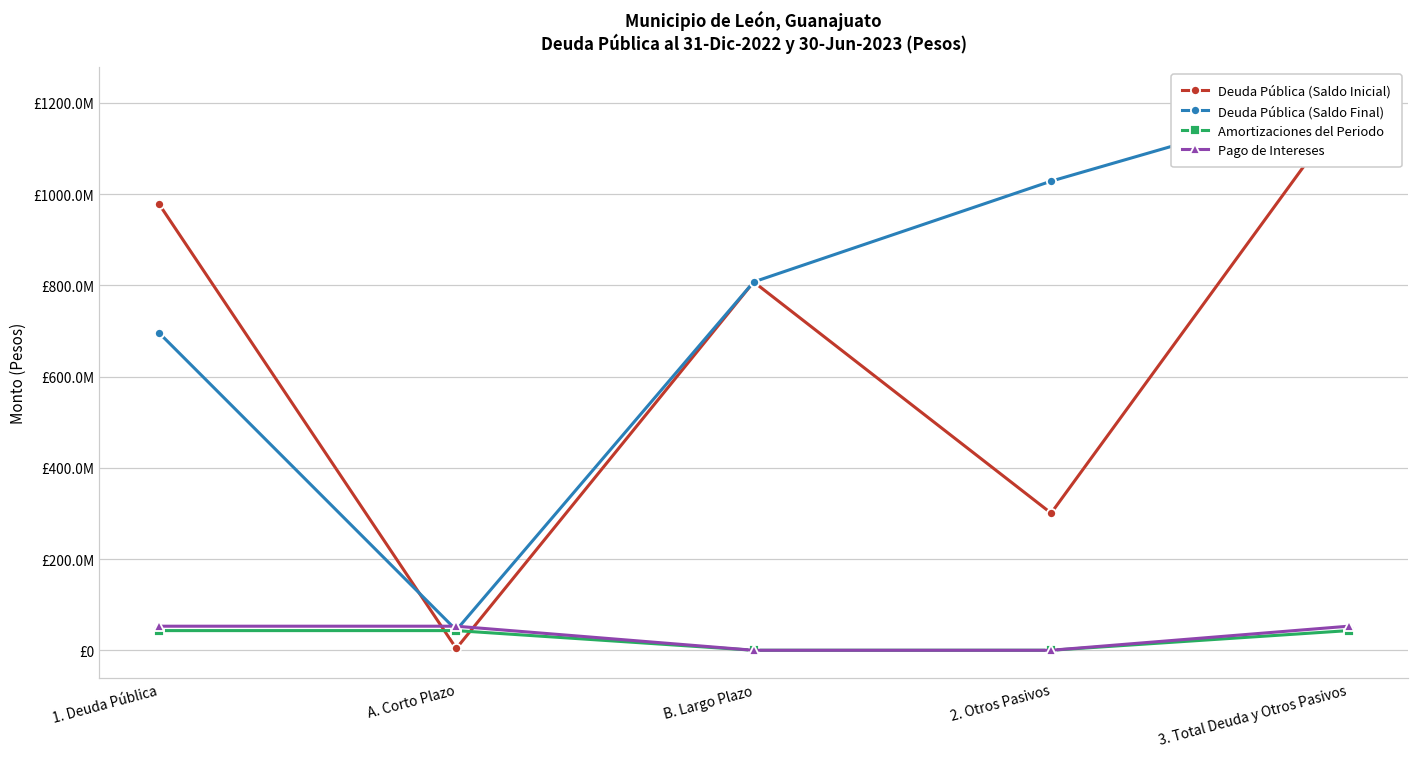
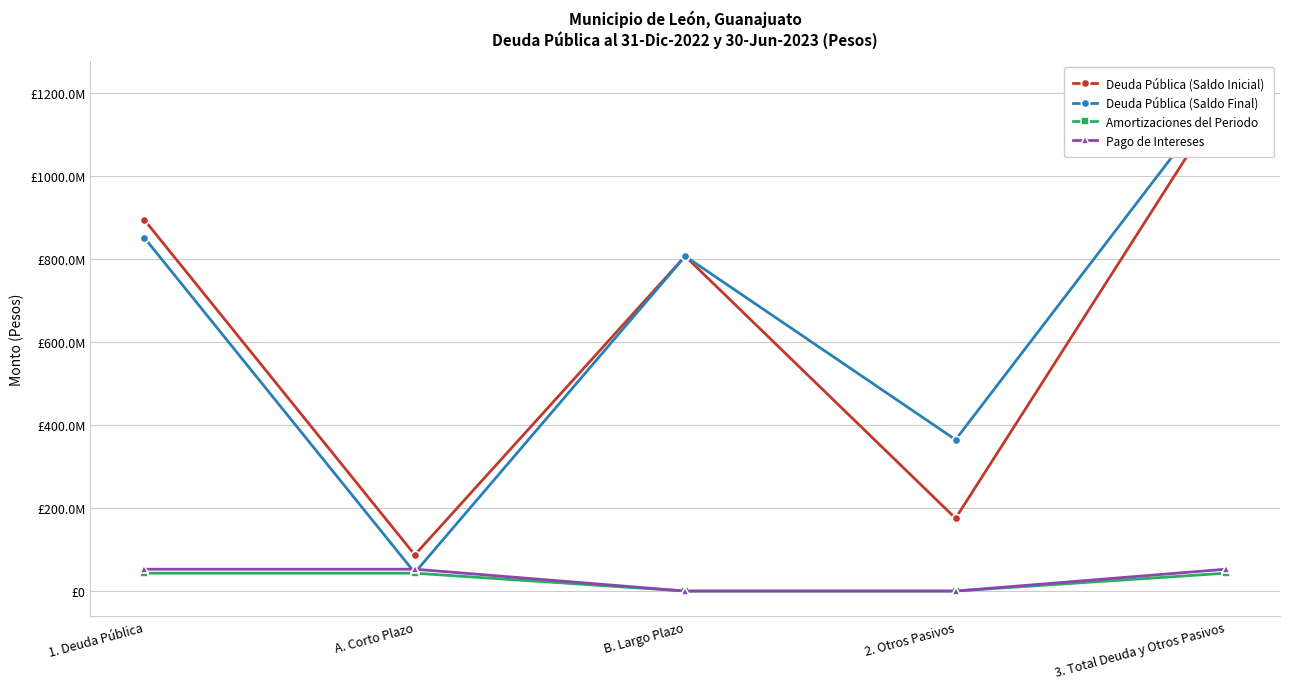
  {
    "Deuda Pública (Saldo Inicial)": {
-     "1. Deuda Pública": "£980000000",
-     "A. Corto Plazo": "£0",
-     "2. Otros Pasivos": "£300000000"
+     "1. Deuda Pública": "£890000000",
+     "A. Corto Plazo": "£90000000",
+     "2. Otros Pasivos": "£180000000"
    },
    "Deuda Pública (Saldo Final)": {
-     "1. Deuda Pública": "£700000000",
-     "2. Otros Pasivos": "£1030000000"
+     "1. Deuda Pública": "£850000000",
+     "2. Otros Pasivos": "£360000000"
    },
    "Amortizaciones del Periodo": {
      "1. Deuda Pública": "£40000000",
      "3. Total Deuda y Otros Pasivos": "£40000000"
    },
    "Pago de Intereses": {
      "1. Deuda Pública": "£50000000",
      "A. Corto Plazo": "£50000000",
      "3. Total Deuda y Otros Pasivos": "£50000000"
    }
  }
